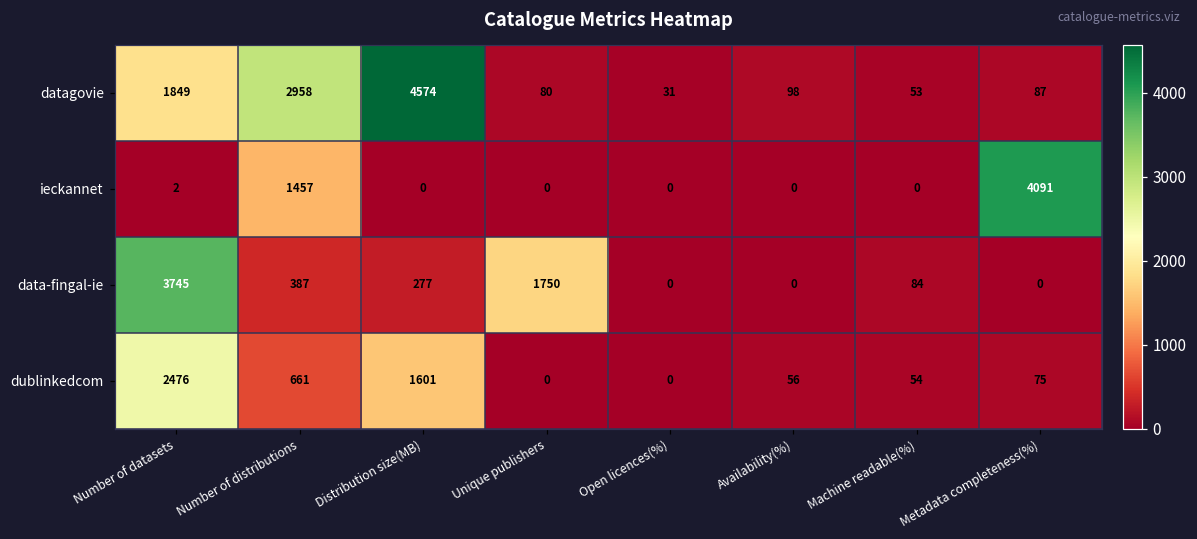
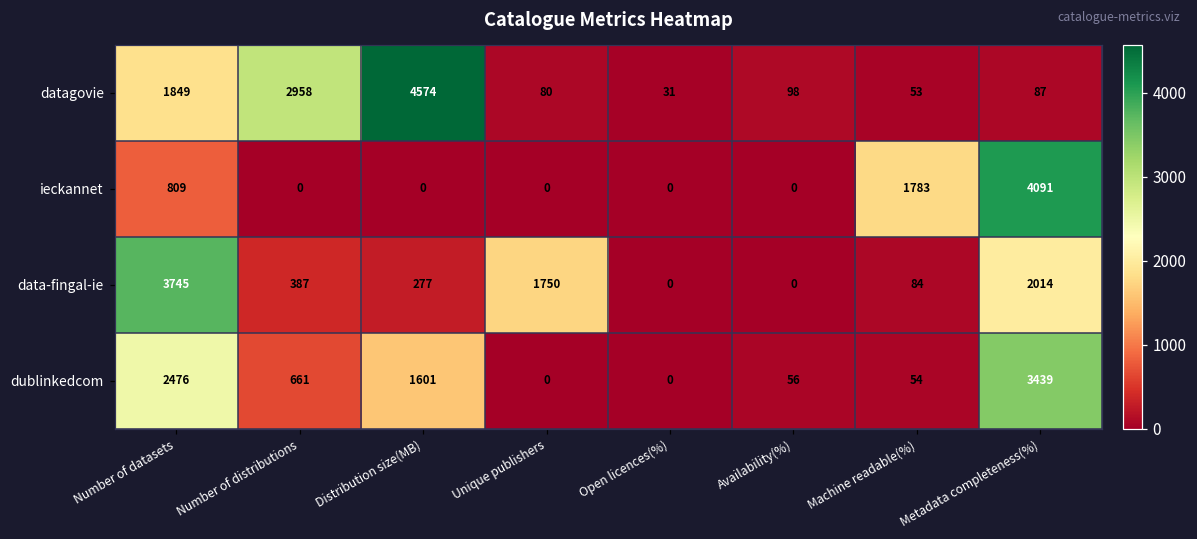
  {
    "datagovie": {
      "Number of datasets": 1849,
      "Number of distributions": 2958,
      "Distribution size(MB)": 4574,
      "Unique publishers": 80,
      "Open licences(%)": 31,
      "Availability(%)": 98,
      "Machine readable(%)": 53,
      "Metadata completeness(%)": 87
    },
    "ieckannet": {
-     "Number of datasets": 2,
-     "Number of distributions": 1457,
+     "Number of datasets": 809,
+     "Number of distributions": 0,
      "Distribution size(MB)": 0,
      "Unique publishers": 0,
      "Open licences(%)": 0,
      "Availability(%)": 0,
-     "Machine readable(%)": 0,
+     "Machine readable(%)": 1783,
      "Metadata completeness(%)": 4091
    },
    "data-fingal-ie": {
      "Number of datasets": 3745,
      "Number of distributions": 387,
      "Distribution size(MB)": 277,
      "Unique publishers": 1750,
      "Open licences(%)": 0,
      "Availability(%)": 0,
      "Machine readable(%)": 84,
-     "Metadata completeness(%)": 0
+     "Metadata completeness(%)": 2014
    },
    "dublinkedcom": {
      "Number of datasets": 2476,
      "Number of distributions": 661,
      "Distribution size(MB)": 1601,
      "Unique publishers": 0,
      "Open licences(%)": 0,
      "Availability(%)": 56,
      "Machine readable(%)": 54,
-     "Metadata completeness(%)": 75
+     "Metadata completeness(%)": 3439
    }
  }
